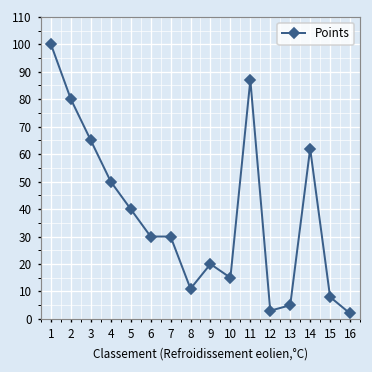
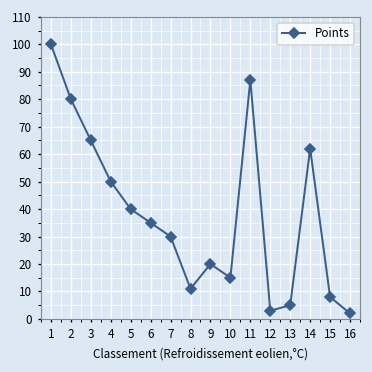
  {
    "1": 100,
    "2": 80,
    "3": 65,
    "4": 50,
    "5": 40,
-   "6": 30,
+   "6": 35,
    "7": 30,
    "8": 11,
    "9": 20,
    "10": 15,
    "11": 87,
    "12": 3,
    "13": 5,
    "14": 62,
    "15": 8,
    "16": 2
  }
